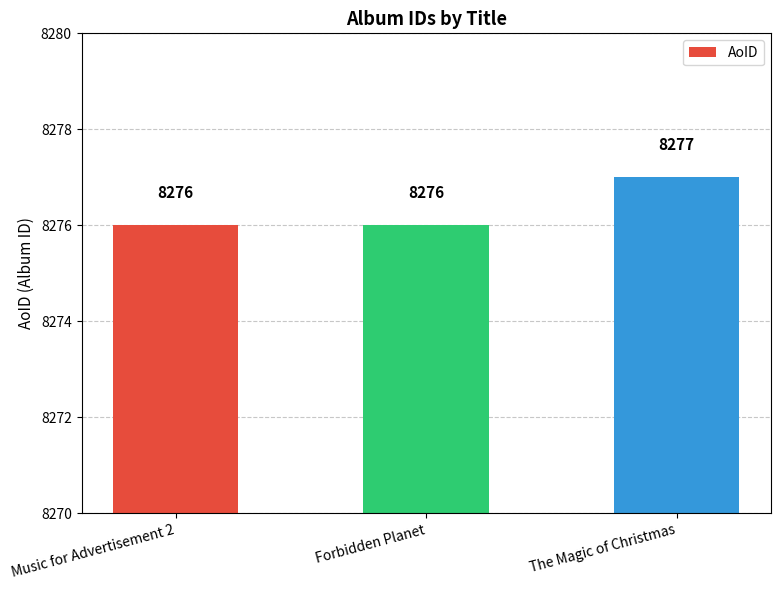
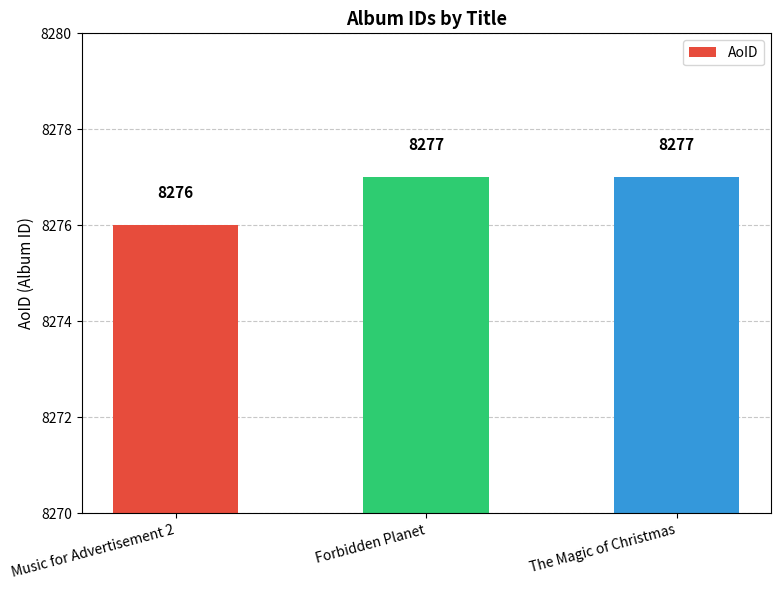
  {
    "Music for Advertisement 2": 8276,
-   "Forbidden Planet": 8276,
+   "Forbidden Planet": 8277,
    "The Magic of Christmas": 8277
  }
